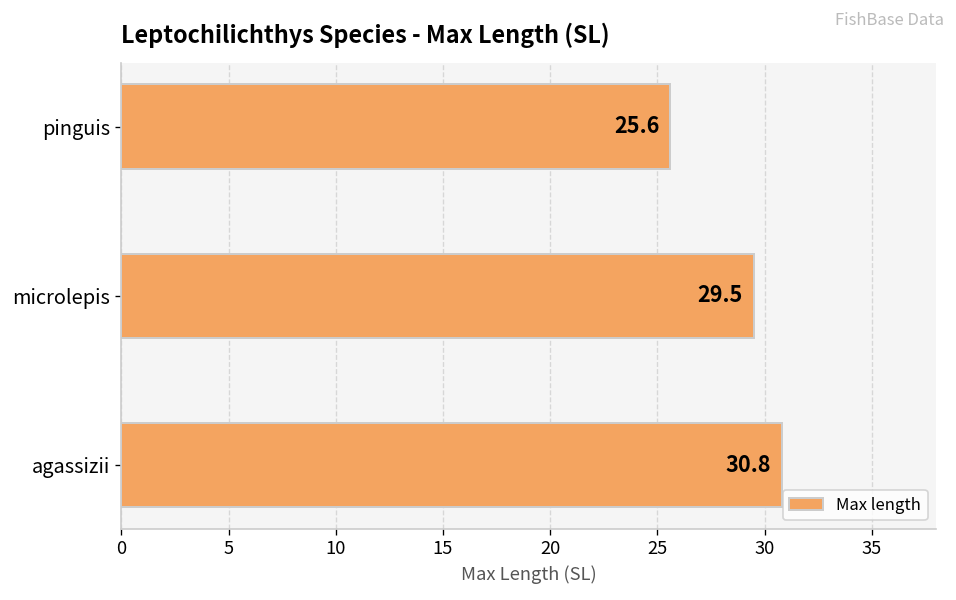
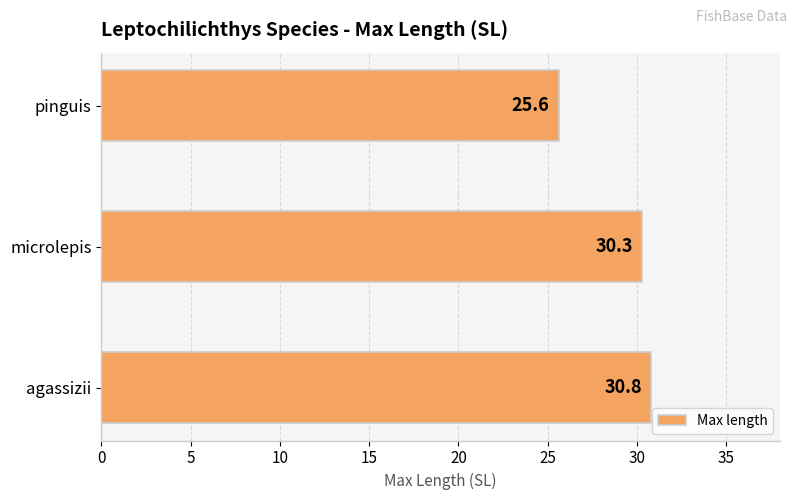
  {
    "pinguis": 25.6,
-   "microlepis": 29.5,
+   "microlepis": 30.3,
    "agassizii": 30.8
  }
